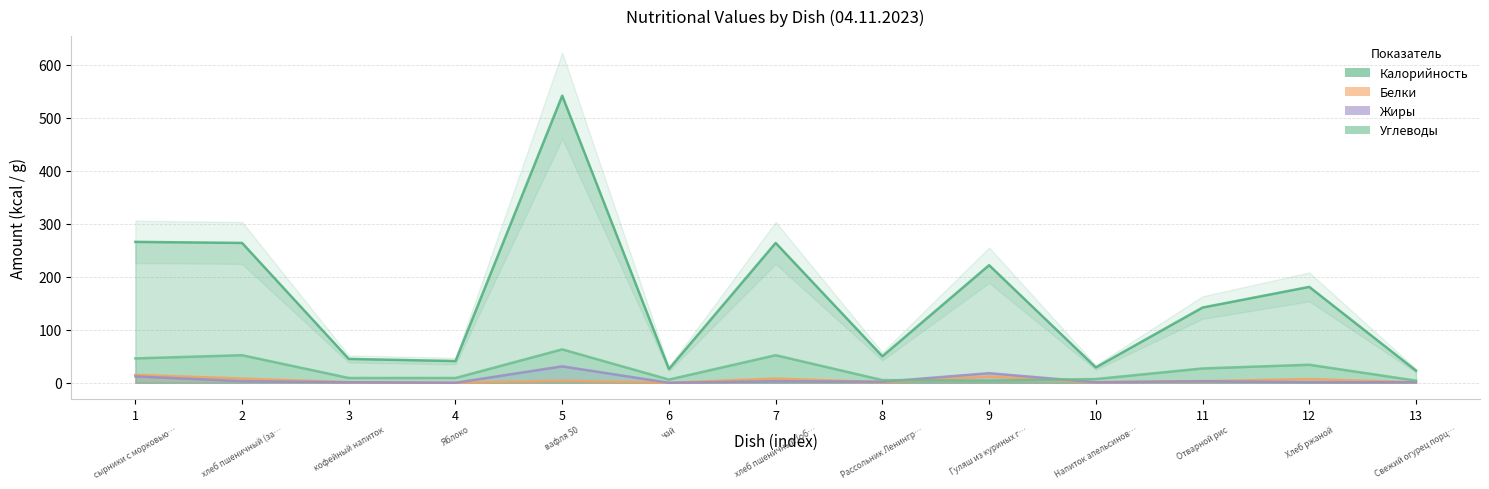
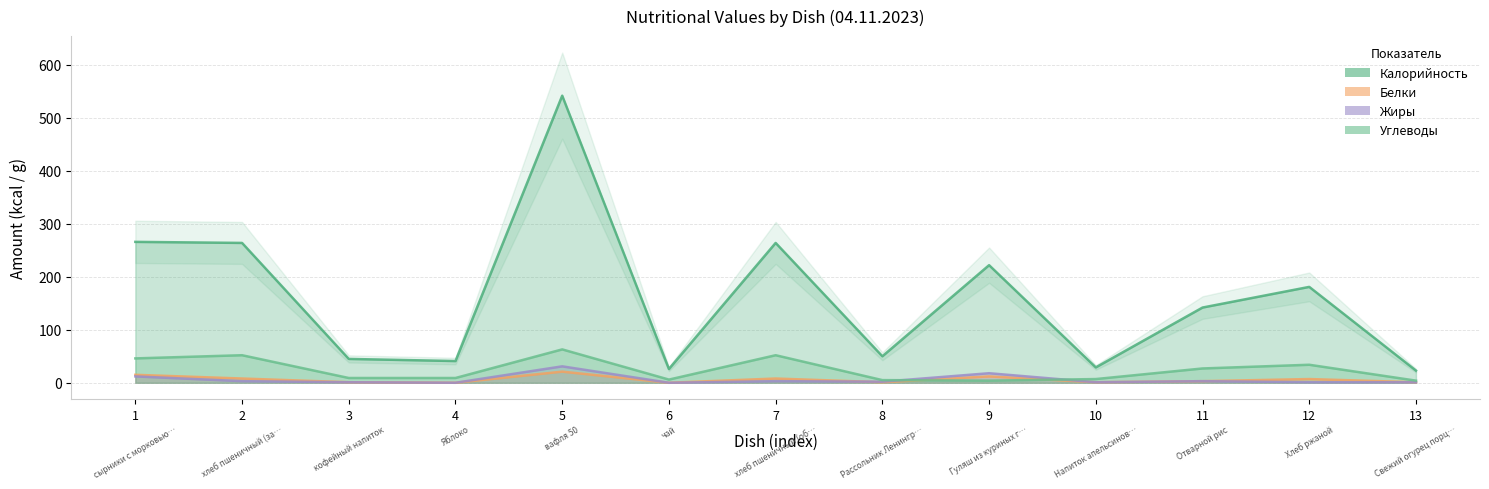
  {
    "Белки": {
      "2": 10,
-     "5": 0,
+     "5": 20,
      "7": 10,
      "9": 10,
      "12": 10
    }
  }
